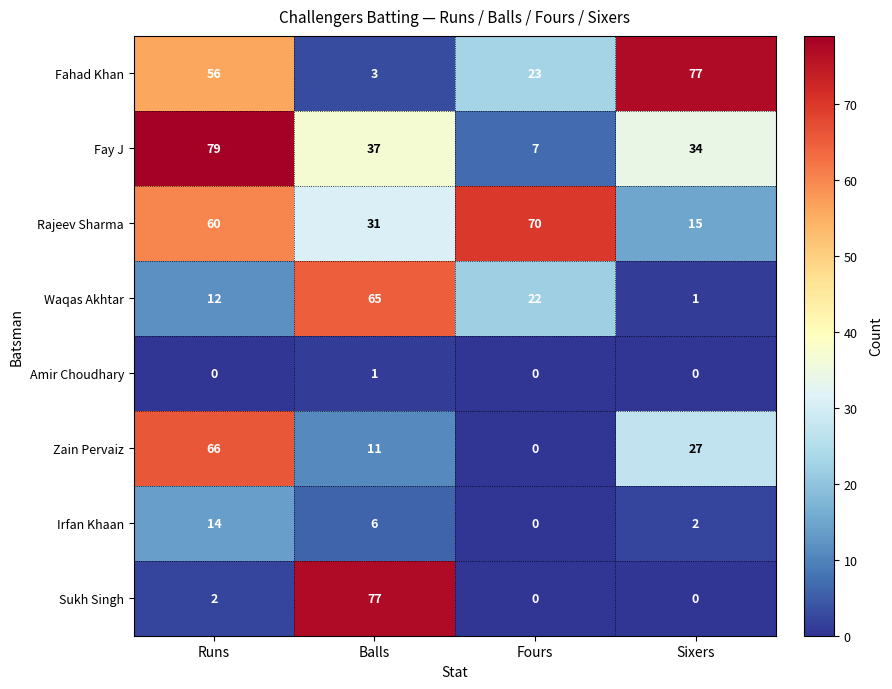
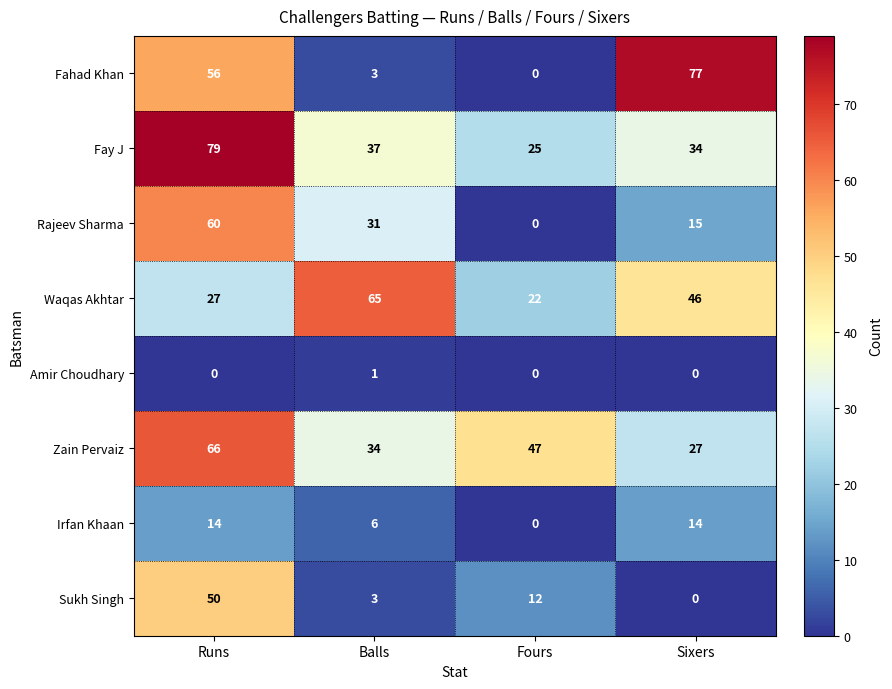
  {
    "Fahad Khan": {
      "Runs": 56,
      "Balls": 3,
-     "Fours": 23,
+     "Fours": 0,
      "Sixers": 77
    },
    "Fay J": {
      "Runs": 79,
      "Balls": 37,
-     "Fours": 7,
+     "Fours": 25,
      "Sixers": 34
    },
    "Rajeev Sharma": {
      "Runs": 60,
      "Balls": 31,
-     "Fours": 70,
+     "Fours": 0,
      "Sixers": 15
    },
    "Waqas Akhtar": {
-     "Runs": 12,
+     "Runs": 27,
      "Balls": 65,
      "Fours": 22,
-     "Sixers": 1
+     "Sixers": 46
    },
    "Amir Choudhary": {
      "Runs": 0,
      "Balls": 1,
      "Fours": 0,
      "Sixers": 0
    },
    "Zain Pervaiz": {
      "Runs": 66,
-     "Balls": 11,
-     "Fours": 0,
+     "Balls": 34,
+     "Fours": 47,
      "Sixers": 27
    },
    "Irfan Khaan": {
      "Runs": 14,
      "Balls": 6,
      "Fours": 0,
-     "Sixers": 2
+     "Sixers": 14
    },
    "Sukh Singh": {
-     "Runs": 2,
-     "Balls": 77,
-     "Fours": 0,
+     "Runs": 50,
+     "Balls": 3,
+     "Fours": 12,
      "Sixers": 0
    }
  }
